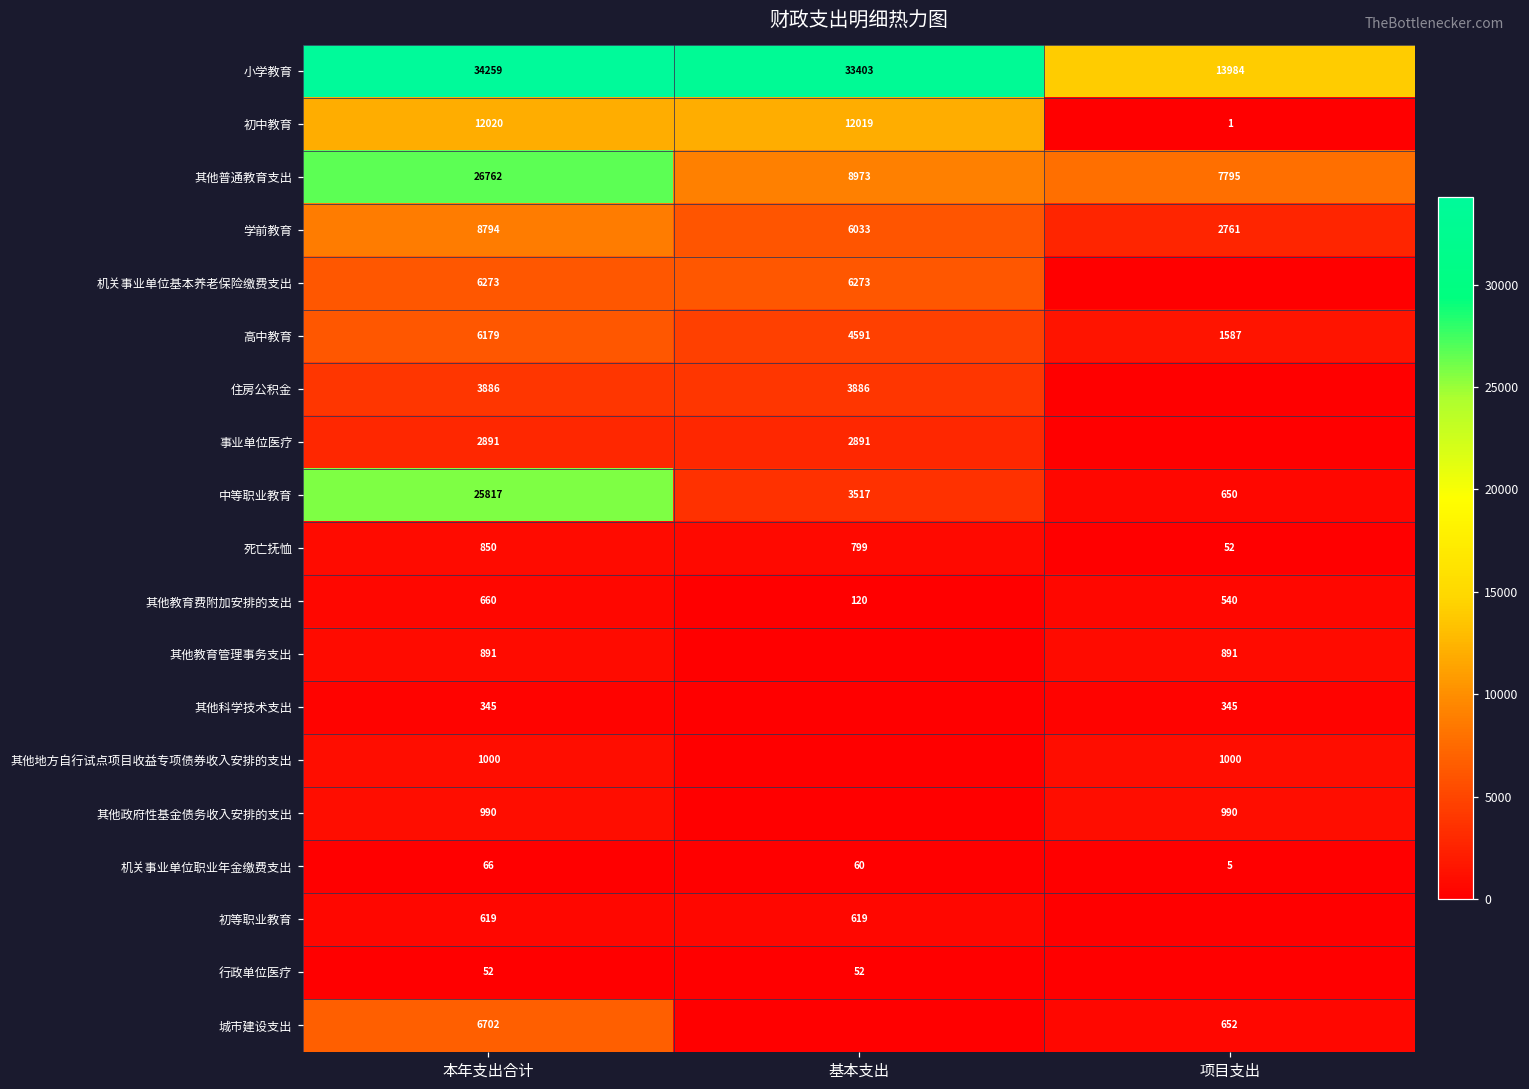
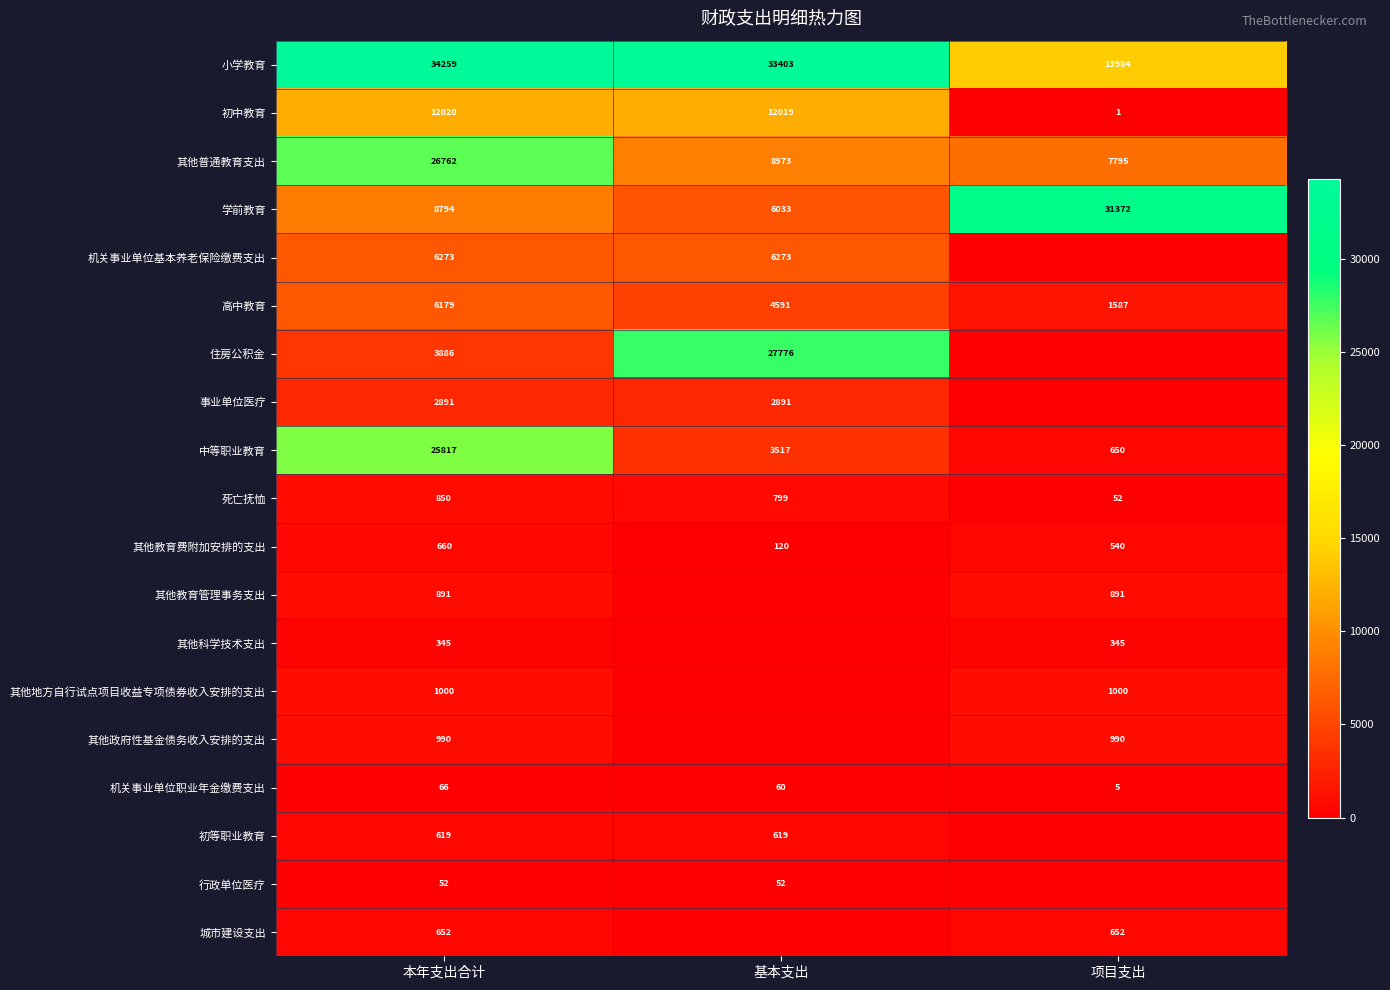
  {
    "小学教育": {
      "本年支出合计": 34259,
      "基本支出": 33403,
      "项目支出": 13984
    },
    "初中教育": {
      "本年支出合计": 12020,
      "基本支出": 12019,
      "项目支出": 1
    },
    "其他普通教育支出": {
      "本年支出合计": 26762,
      "基本支出": 8973,
      "项目支出": 7795
    },
    "学前教育": {
      "本年支出合计": 8794,
      "基本支出": 6033,
-     "项目支出": 2761
+     "项目支出": 31372
    },
    "机关事业单位基本养老保险缴费支出": {
      "本年支出合计": 6273,
      "基本支出": 6273
    },
    "高中教育": {
      "本年支出合计": 6179,
      "基本支出": 4591,
      "项目支出": 1587
    },
    "住房公积金": {
      "本年支出合计": 3886,
-     "基本支出": 3886
+     "基本支出": 27776
    },
    "事业单位医疗": {
      "本年支出合计": 2891,
      "基本支出": 2891
    },
    "中等职业教育": {
      "本年支出合计": 25817,
      "基本支出": 3517,
      "项目支出": 650
    },
    "死亡抚恤": {
      "本年支出合计": 850,
      "基本支出": 799,
      "项目支出": 52
    },
    "其他教育费附加安排的支出": {
      "本年支出合计": 660,
      "基本支出": 120,
      "项目支出": 540
    },
    "其他教育管理事务支出": {
      "本年支出合计": 891,
      "项目支出": 891
    },
    "其他科学技术支出": {
      "本年支出合计": 345,
      "项目支出": 345
    },
    "其他地方自行试点项目收益专项债券收入安排的支出": {
      "本年支出合计": 1000,
      "项目支出": 1000
    },
    "其他政府性基金债务收入安排的支出": {
      "本年支出合计": 990,
      "项目支出": 990
    },
    "机关事业单位职业年金缴费支出": {
      "本年支出合计": 66,
      "基本支出": 60,
      "项目支出": 5
    },
    "初等职业教育": {
      "本年支出合计": 619,
      "基本支出": 619
    },
    "行政单位医疗": {
      "本年支出合计": 52,
      "基本支出": 52
    },
    "城市建设支出": {
-     "本年支出合计": 6702,
+     "本年支出合计": 652,
      "项目支出": 652
    }
  }
